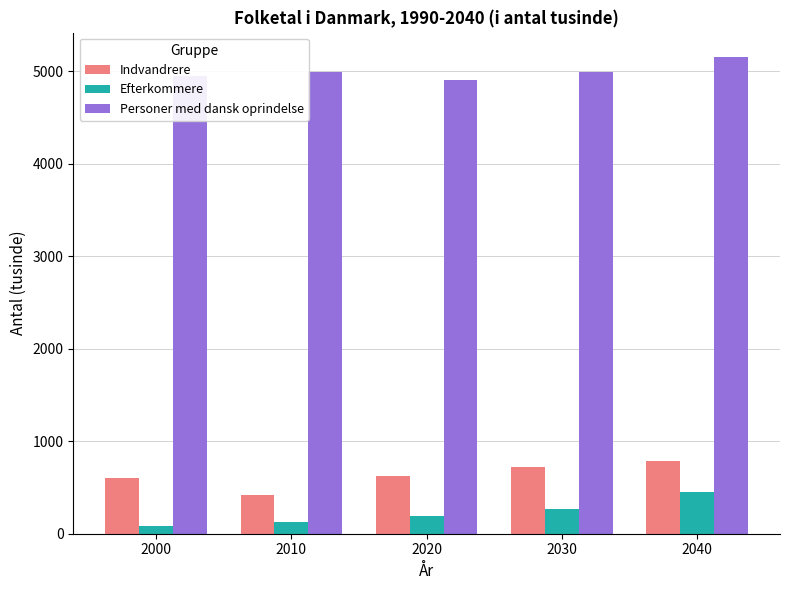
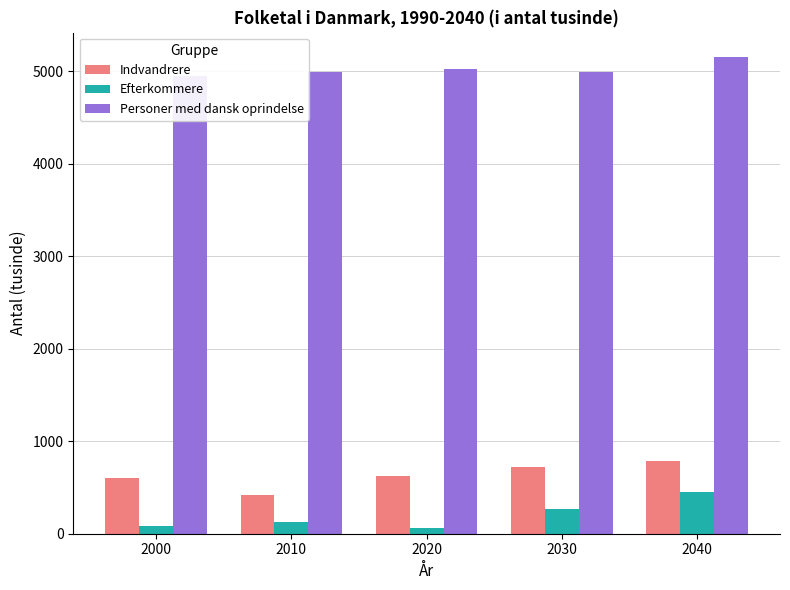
  {
    "Indvandrere": {
      "2000": 600,
      "2010": 400,
      "2020": 600,
      "2030": 700,
      "2040": 800
    },
    "Efterkommere": {
      "2000": 100,
      "2010": 100,
-     "2020": 200,
+     "2020": 100,
      "2030": 300,
      "2040": 500
    },
    "Personer med dansk oprindelse": {
      "2010": 5000,
-     "2020": 4900,
+     "2020": 5000,
      "2030": 5000,
      "2040": 5200
    }
  }
